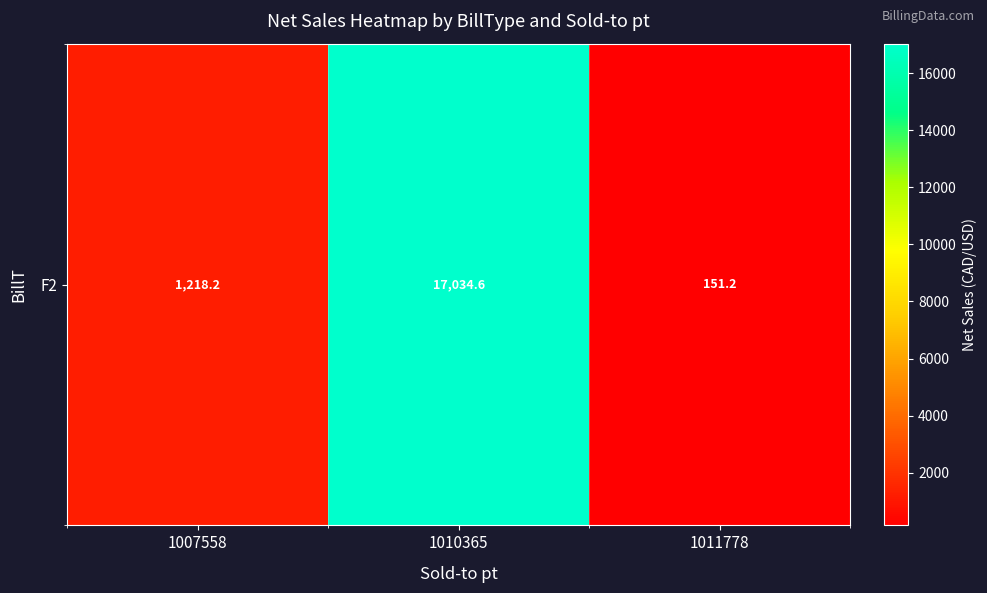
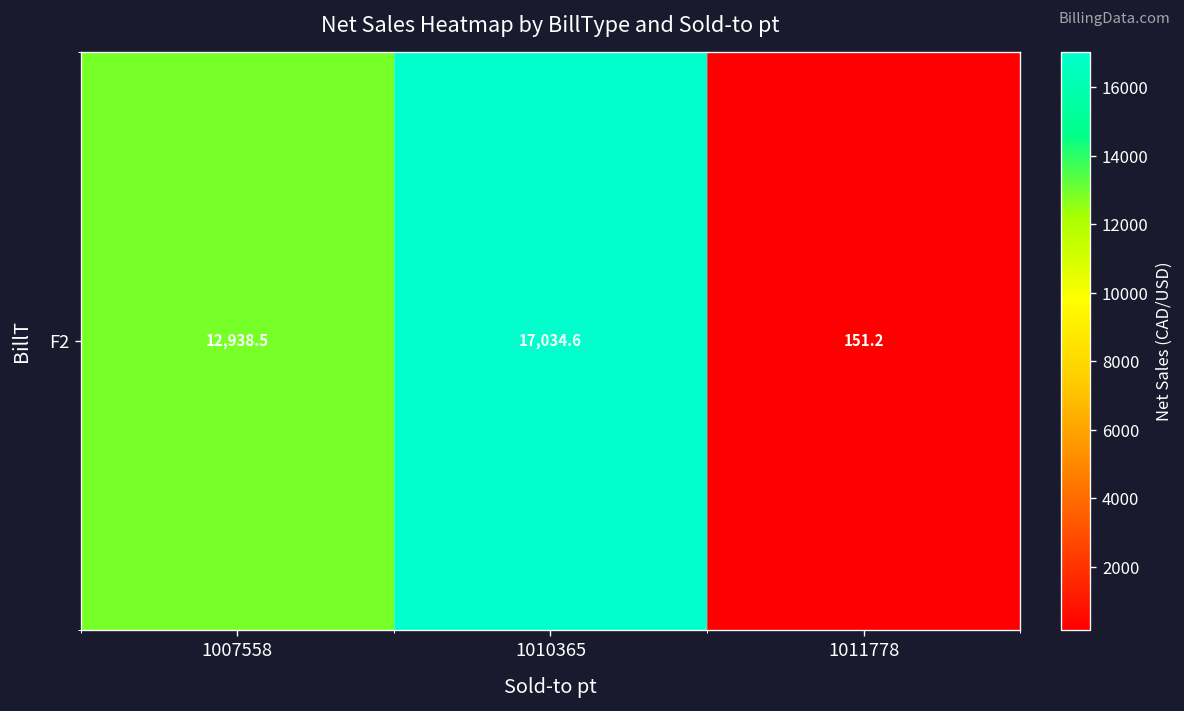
  {
    "F2": {
-     "1007558": "1,218.2",
+     "1007558": "12,938.5",
      "1010365": "17,034.6",
      "1011778": "151.2"
    }
  }
